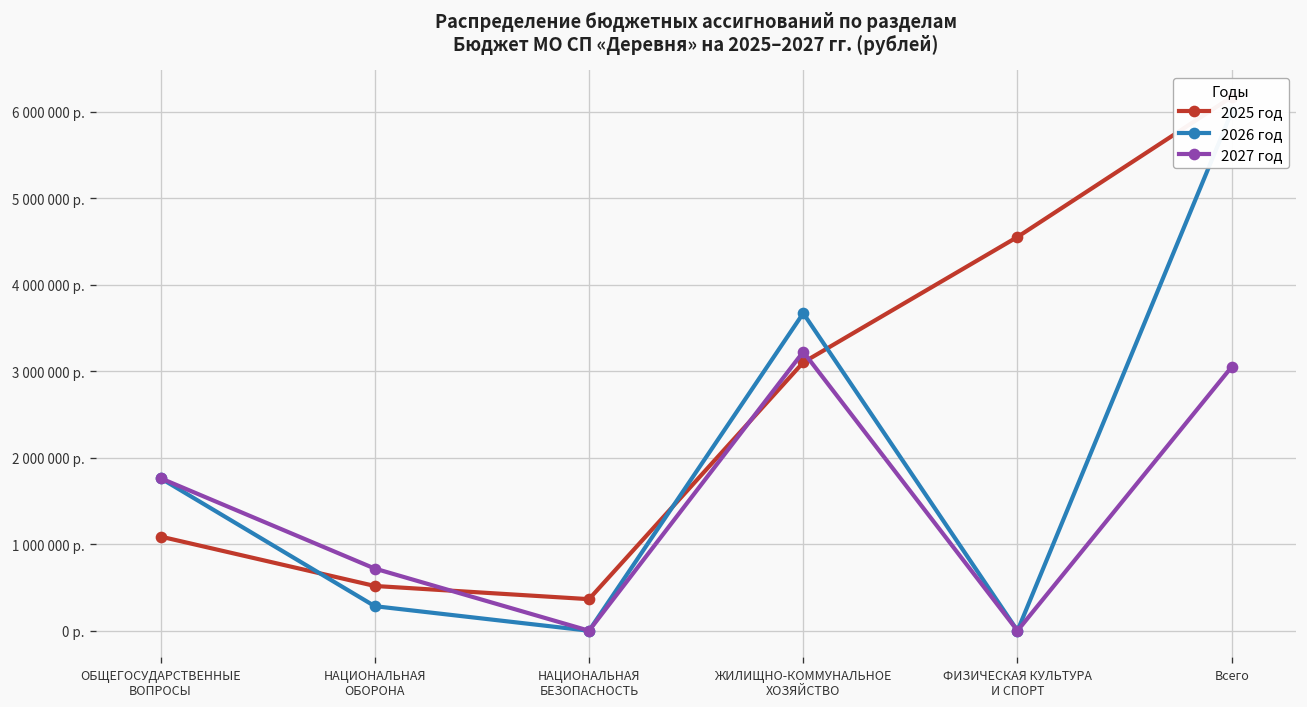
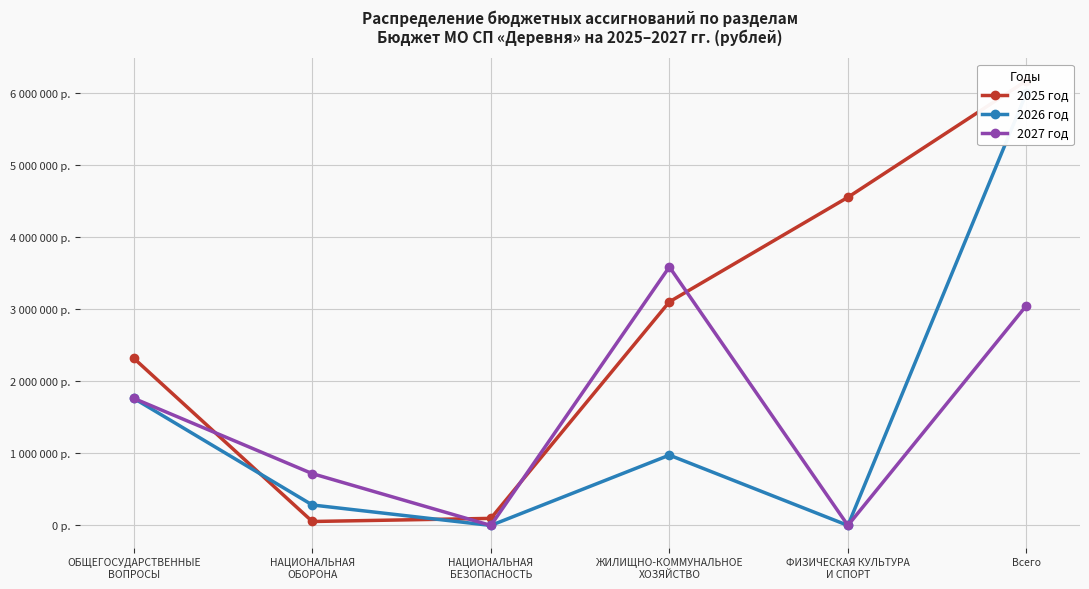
  {
    "2025 год": {
-     "ОБЩЕГОСУДАРСТВЕННЫЕ ВОПРОСЫ": "1100000 р.",
-     "НАЦИОНАЛЬНАЯ ОБОРОНА": "500000 р.",
-     "НАЦИОНАЛЬНАЯ БЕЗОПАСНОСТЬ": "400000 р.",
+     "ОБЩЕГОСУДАРСТВЕННЫЕ ВОПРОСЫ": "2300000 р.",
+     "НАЦИОНАЛЬНАЯ ОБОРОНА": "100000 р.",
+     "НАЦИОНАЛЬНАЯ БЕЗОПАСНОСТЬ": "100000 р.",
      "ЖИЛИЩНО-КОММУНАЛЬНОЕ ХОЗЯЙСТВО": "3100000 р.",
      "ФИЗИЧЕСКАЯ КУЛЬТУРА И СПОРТ": "4600000 р."
    },
    "2026 год": {
      "НАЦИОНАЛЬНАЯ ОБОРОНА": "300000 р.",
-     "ЖИЛИЩНО-КОММУНАЛЬНОЕ ХОЗЯЙСТВО": "3700000 р."
+     "ЖИЛИЩНО-КОММУНАЛЬНОЕ ХОЗЯЙСТВО": "1000000 р."
    },
    "2027 год": {
      "НАЦИОНАЛЬНАЯ ОБОРОНА": "700000 р.",
-     "ЖИЛИЩНО-КОММУНАЛЬНОЕ ХОЗЯЙСТВО": "3200000 р.",
+     "ЖИЛИЩНО-КОММУНАЛЬНОЕ ХОЗЯЙСТВО": "3600000 р.",
      "Всего": "3100000 р."
    }
  }
